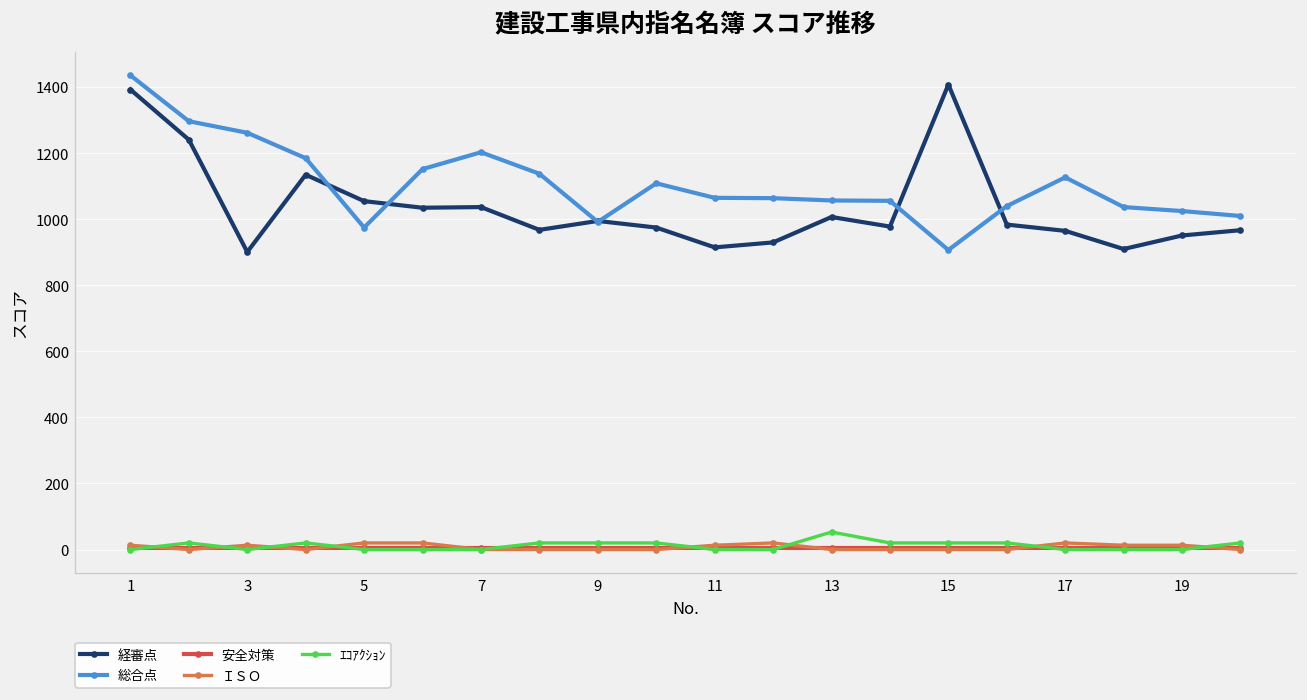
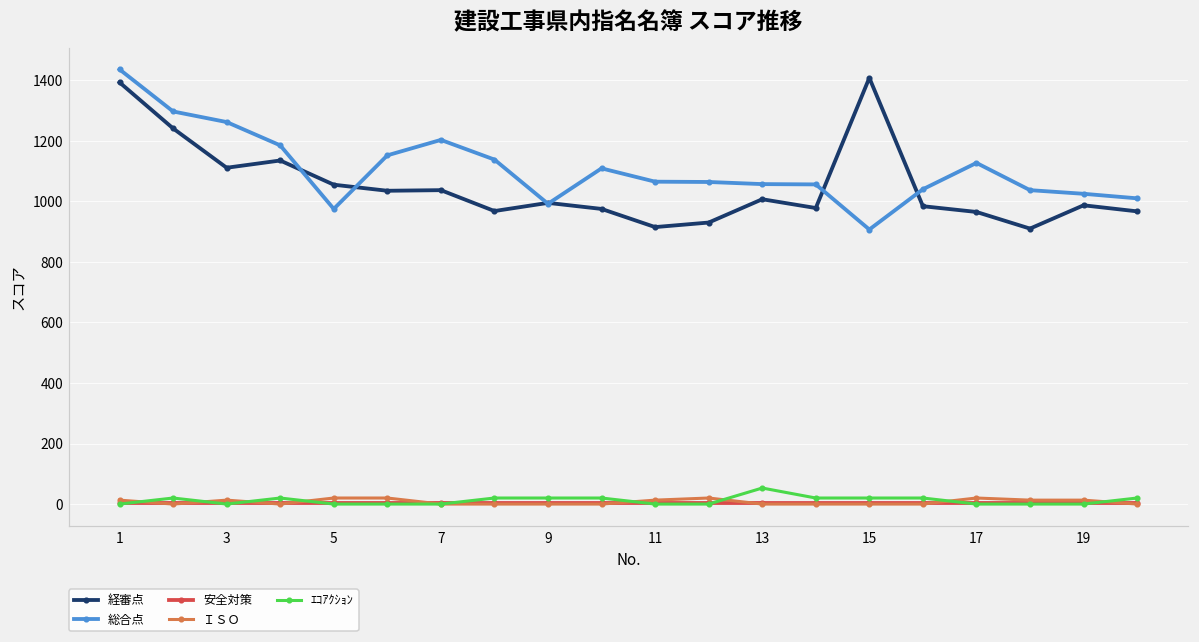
  {
    "経審点": {
      "1": 1390,
-     "3": 900,
+     "3": 1110,
      "5": 1060,
      "7": 1040,
      "11": 920,
      "13": 1010,
      "15": 1410,
      "17": 970,
-     "19": 950
+     "19": 990
    },
    "総合点": {
      "1": 1440,
      "3": 1260,
      "5": 980,
      "7": 1200,
      "11": 1070,
      "13": 1060,
      "15": 910,
      "17": 1130,
      "19": 1030
    },
    "ｴｺｱｸｼｮﾝ": {
      "9": 20,
      "13": 50,
      "15": 20
    }
  }
